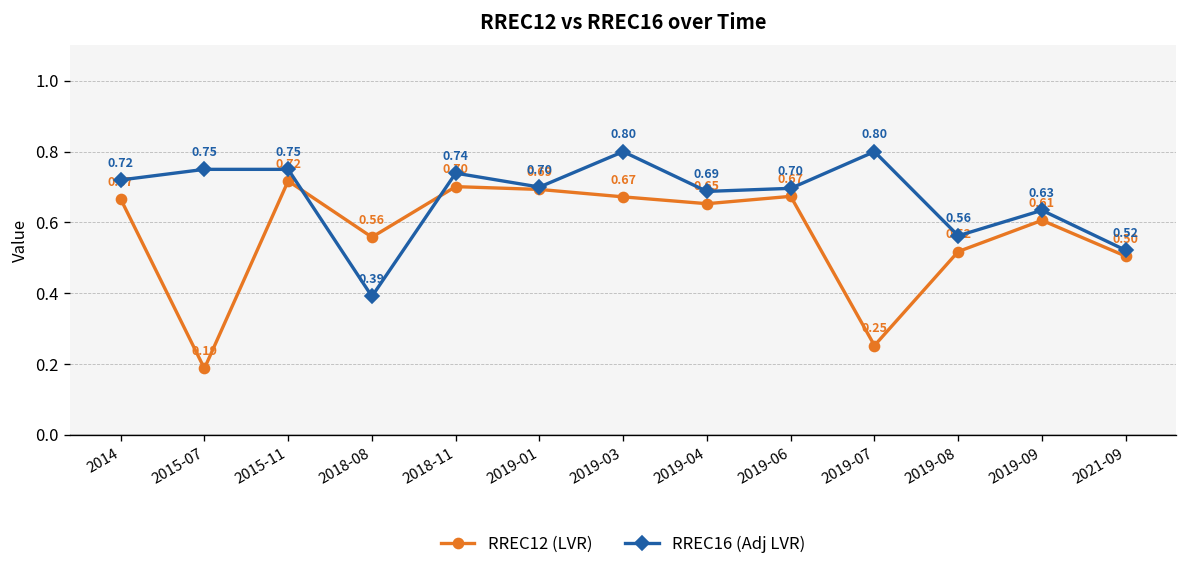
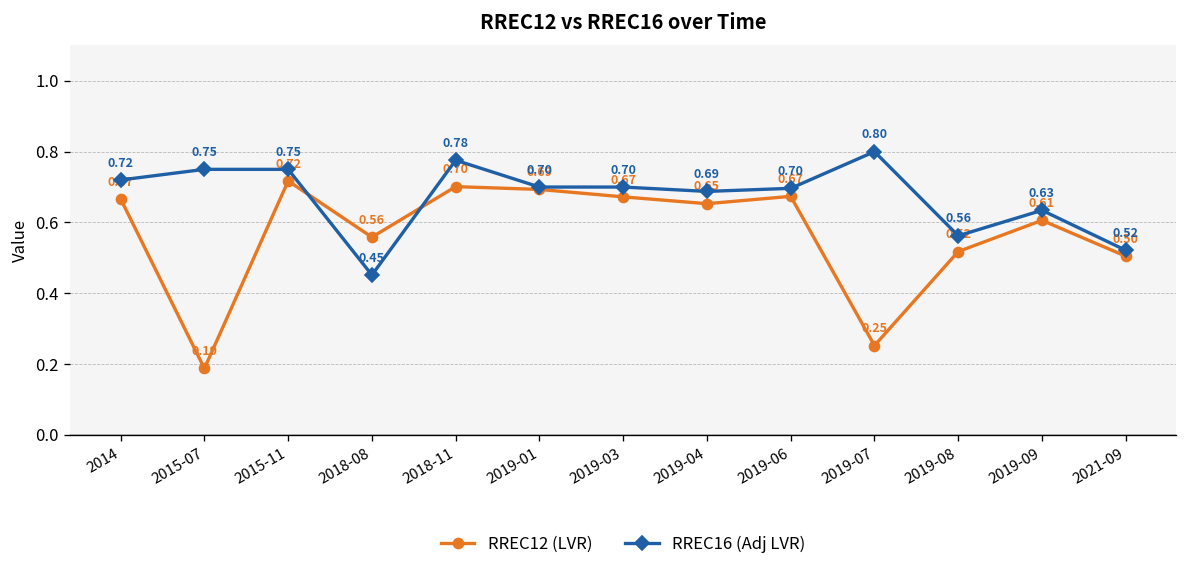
  {
    "RREC12 (LVR)": {
      "2015-07": 0.19,
      "2018-08": 0.56,
      "2019-03": 0.67,
      "2019-07": 0.25
    },
    "RREC16 (Adj LVR)": {
      "2014": 0.72,
      "2015-07": 0.75,
      "2015-11": 0.75,
-     "2018-08": 0.39,
-     "2018-11": 0.74,
-     "2019-03": 0.80,
+     "2018-08": 0.45,
+     "2018-11": 0.78,
+     "2019-03": 0.70,
      "2019-04": 0.69,
      "2019-07": 0.80,
      "2019-08": 0.56
    }
  }
